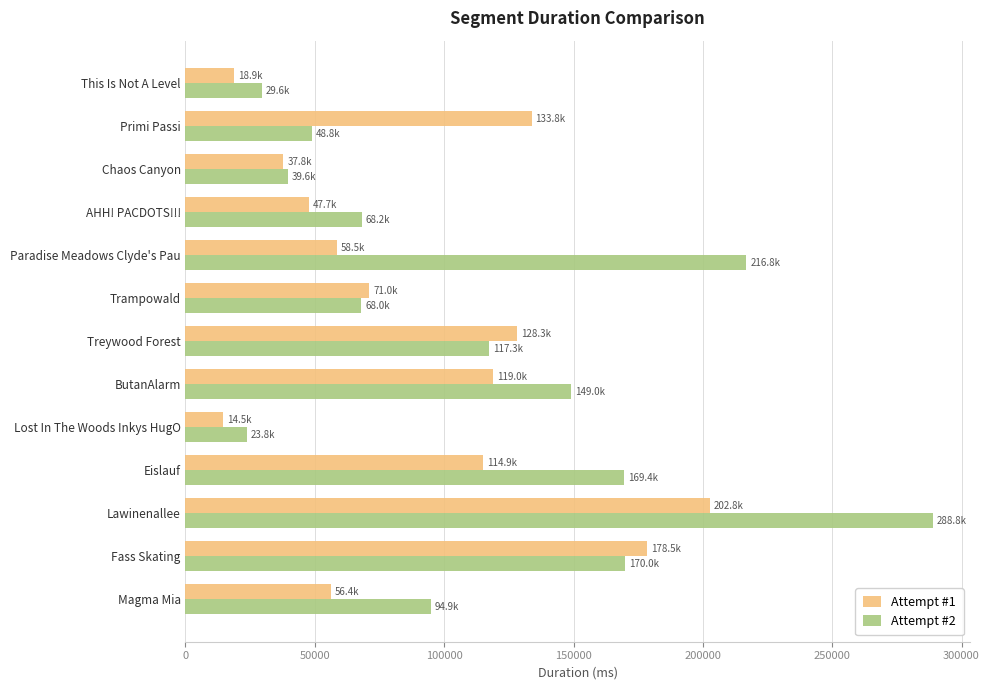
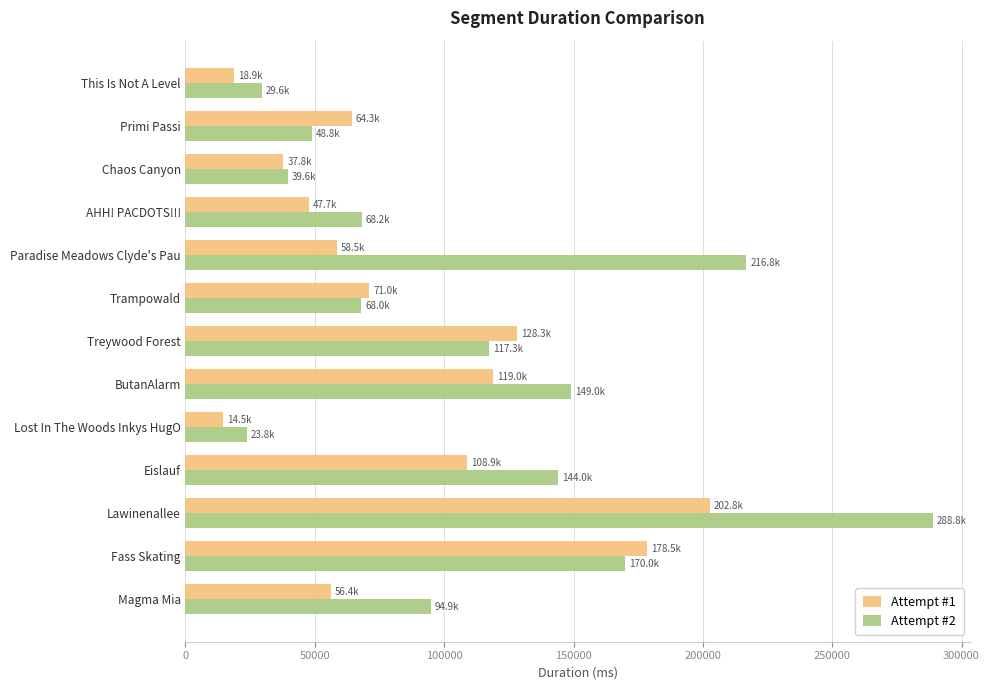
  {
    "Attempt #1": {
      "This Is Not A Level": "18.9k",
-     "Primi Passi": "133.8k",
+     "Primi Passi": "64.3k",
      "Chaos Canyon": "37.8k",
      "AHH! PACDOTS!!!": "47.7k",
      "Paradise Meadows Clyde's Pau": "58.5k",
      "Trampowald": "71.0k",
      "Treywood Forest": "128.3k",
      "ButanAlarm": "119.0k",
      "Lost In The Woods Inkys HugO": "14.5k",
-     "Eislauf": "114.9k",
+     "Eislauf": "108.9k",
      "Lawinenallee": "202.8k",
      "Fass Skating": "178.5k",
      "Magma Mia": "56.4k"
    },
    "Attempt #2": {
      "This Is Not A Level": "29.6k",
      "Primi Passi": "48.8k",
      "Chaos Canyon": "39.6k",
      "AHH! PACDOTS!!!": "68.2k",
      "Paradise Meadows Clyde's Pau": "216.8k",
      "Trampowald": "68.0k",
      "Treywood Forest": "117.3k",
      "ButanAlarm": "149.0k",
      "Lost In The Woods Inkys HugO": "23.8k",
-     "Eislauf": "169.4k",
+     "Eislauf": "144.0k",
      "Lawinenallee": "288.8k",
      "Fass Skating": "170.0k",
      "Magma Mia": "94.9k"
    }
  }
